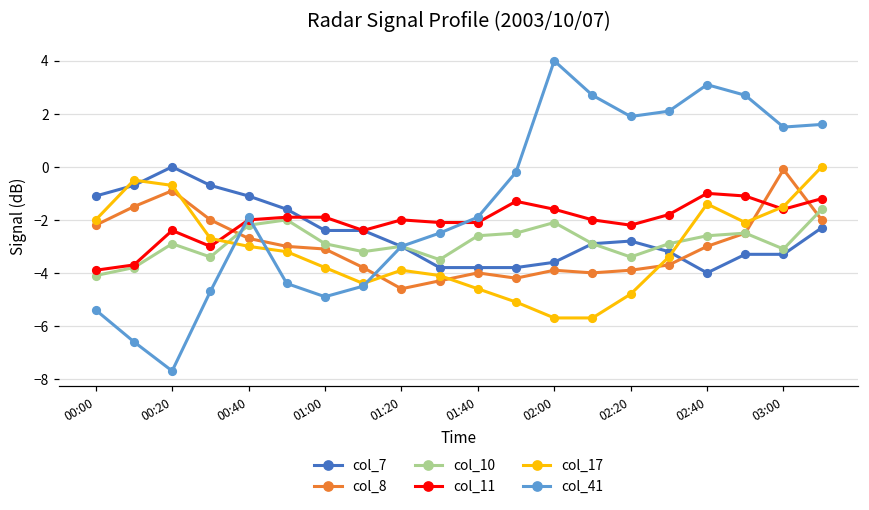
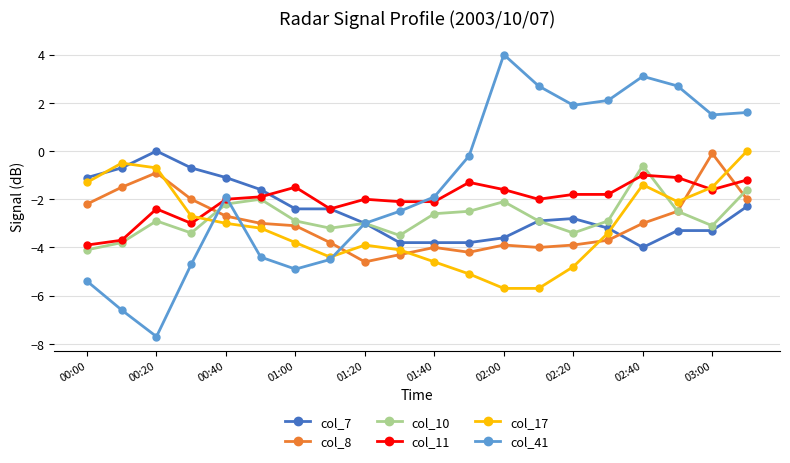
  {
    "col_8": {
      "00:00": -2.2,
      "00:20": -0.9,
      "00:40": -2.7,
      "01:00": -3.1,
      "01:20": -4.6,
      "01:40": -4.0,
      "02:00": -3.9,
      "02:20": -3.9,
      "02:40": -3.0,
      "03:00": -0.1
    },
    "col_10": {
      "00:00": -4.1,
      "00:20": -2.9,
      "00:40": -2.2,
      "01:00": -2.9,
      "01:40": -2.6,
      "02:00": -2.1,
      "02:20": -3.4,
-     "02:40": -2.6,
+     "02:40": -0.6,
      "03:00": -3.1
    },
    "col_11": {
      "00:00": -3.9,
      "00:20": -2.4,
-     "01:00": -1.9,
+     "01:00": -1.5,
      "01:20": -2.0,
      "01:40": -2.1,
      "02:00": -1.6,
-     "02:20": -2.2,
+     "02:20": -1.8,
      "02:40": -1.0
    },
    "col_17": {
-     "00:00": -2.0,
+     "00:00": -1.3,
      "00:20": -0.7,
      "00:40": -3.0,
      "01:00": -3.8,
      "01:20": -3.9,
      "01:40": -4.6,
      "02:00": -5.7,
      "02:20": -4.8,
      "02:40": -1.4
    }
  }
